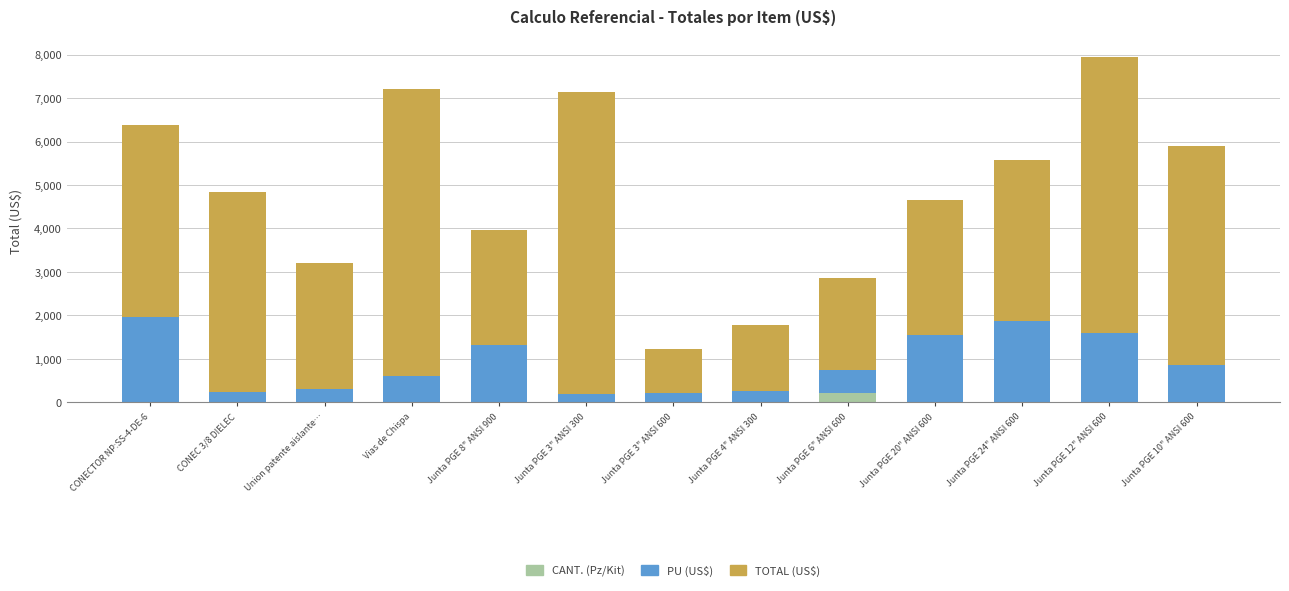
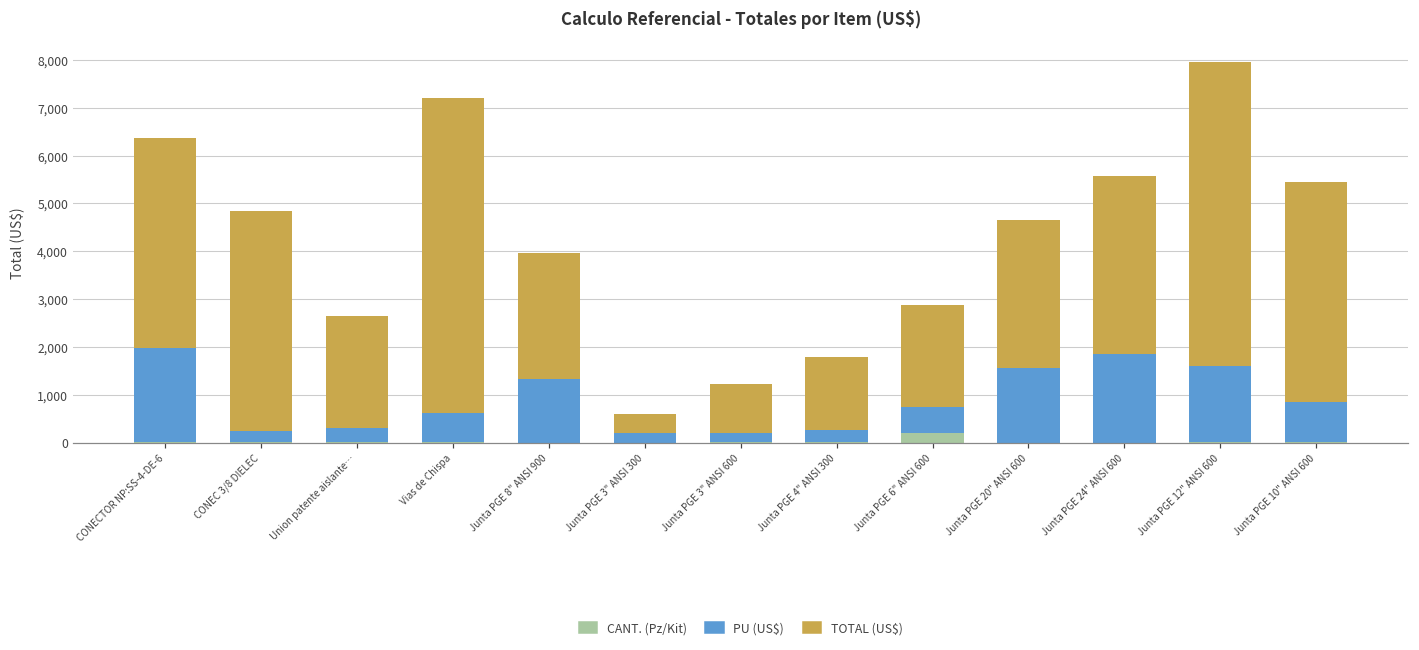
  {
    "CANT. (Pz/Kit)": {
      "Junta PGE 6\" ANSI 600": "200"
    },
    "PU (US$)": {
      "CONECTOR NP:SS-4-DE-6": "2,000",
      "CONEC 3/8 DIELEC": "200",
      "Union patente aislante…": "300",
      "Vias de Chispa": "600",
      "Junta PGE 8\" ANSI 900": "1,300",
      "Junta PGE 3\" ANSI 300": "200",
      "Junta PGE 3\" ANSI 600": "200",
      "Junta PGE 4\" ANSI 300": "300",
      "Junta PGE 6\" ANSI 600": "500",
      "Junta PGE 20\" ANSI 600": "1,600",
      "Junta PGE 24\" ANSI 600": "1,900",
      "Junta PGE 12\" ANSI 600": "1,600",
      "Junta PGE 10\" ANSI 600": "900"
    },
    "TOTAL (US$)": {
      "CONECTOR NP:SS-4-DE-6": "4,400",
      "CONEC 3/8 DIELEC": "4,600",
-     "Union patente aislante…": "2,900",
+     "Union patente aislante…": "2,400",
      "Vias de Chispa": "6,600",
      "Junta PGE 8\" ANSI 900": "2,600",
-     "Junta PGE 3\" ANSI 300": "6,900",
+     "Junta PGE 3\" ANSI 300": "400",
      "Junta PGE 3\" ANSI 600": "1,000",
      "Junta PGE 4\" ANSI 300": "1,500",
      "Junta PGE 6\" ANSI 600": "2,100",
      "Junta PGE 20\" ANSI 600": "3,100",
      "Junta PGE 24\" ANSI 600": "3,700",
      "Junta PGE 12\" ANSI 600": "6,400",
-     "Junta PGE 10\" ANSI 600": "5,000"
+     "Junta PGE 10\" ANSI 600": "4,600"
    }
  }
